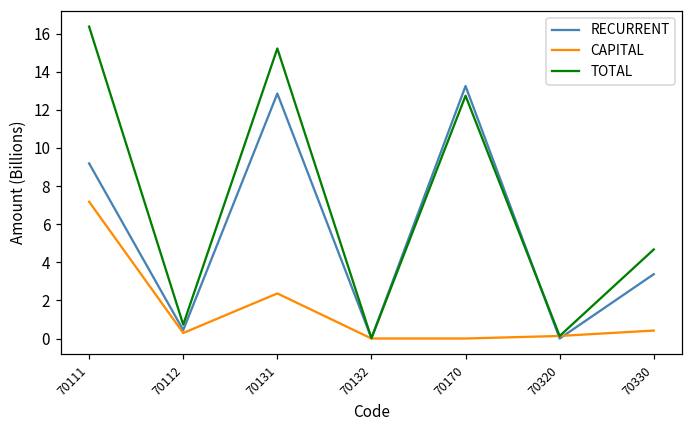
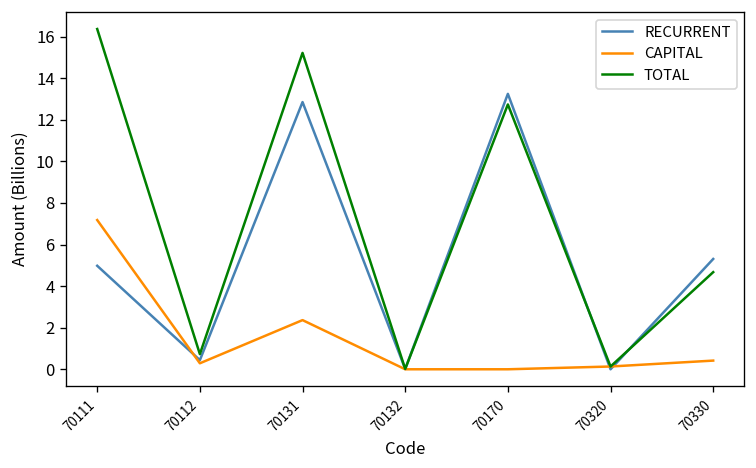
  {
    "RECURRENT": {
-     "70111": 9.2,
+     "70111": 5.0,
      "70112": 0.4,
      "70131": 12.9,
      "70170": 13.2,
-     "70330": 3.4
+     "70330": 5.3
    },
    "CAPITAL": {
      "70111": 7.2,
      "70112": 0.3,
      "70131": 2.4,
      "70170": 0.0,
      "70330": 0.4
    },
    "TOTAL": {
      "70111": 16.4,
      "70112": 0.7,
      "70131": 15.2,
      "70170": 12.7,
      "70330": 4.7
    }
  }
